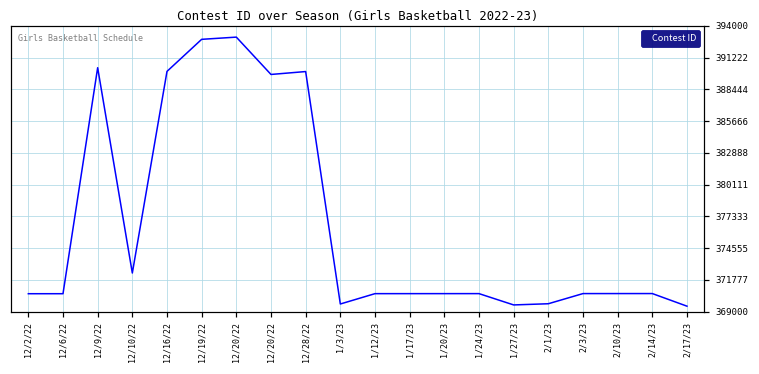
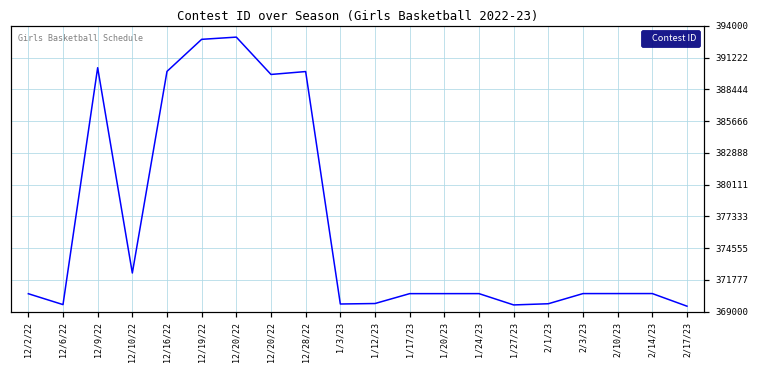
  {
    "12/2/22": 370600,
-   "12/6/22": 370600,
+   "12/6/22": 369600,
    "12/9/22": 390300,
    "12/10/22": 372400,
    "12/16/22": 390000,
    "12/19/22": 392800,
    "12/28/22": 390000,
    "1/3/23": 369700,
-   "1/12/23": 370600,
+   "1/12/23": 369700,
    "1/17/23": 370600,
    "1/20/23": 370600,
    "1/24/23": 370600,
    "1/27/23": 369600,
    "2/1/23": 369700,
    "2/3/23": 370600,
    "2/10/23": 370600,
    "2/14/23": 370600,
    "2/17/23": 369500
  }
